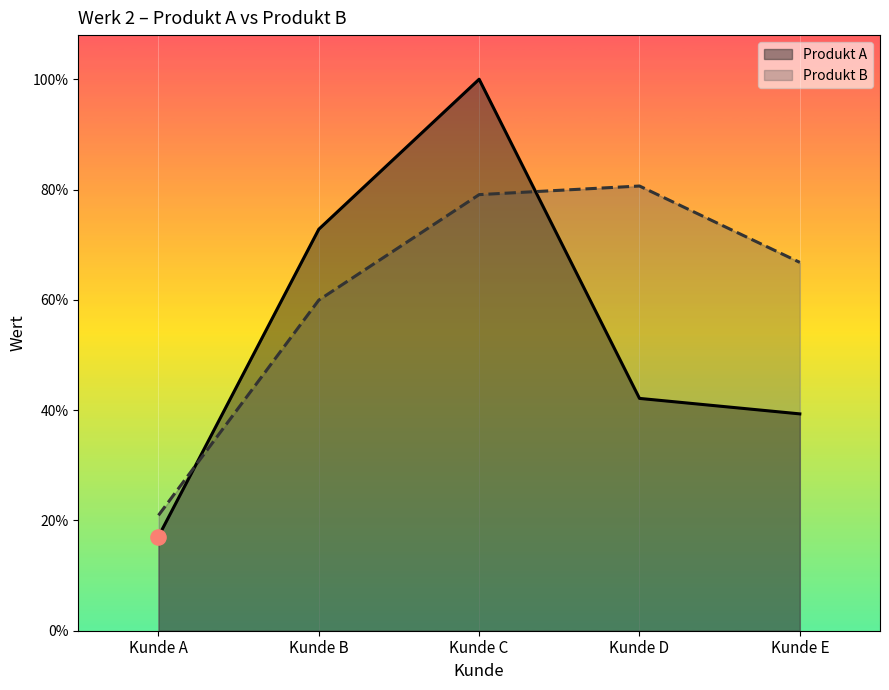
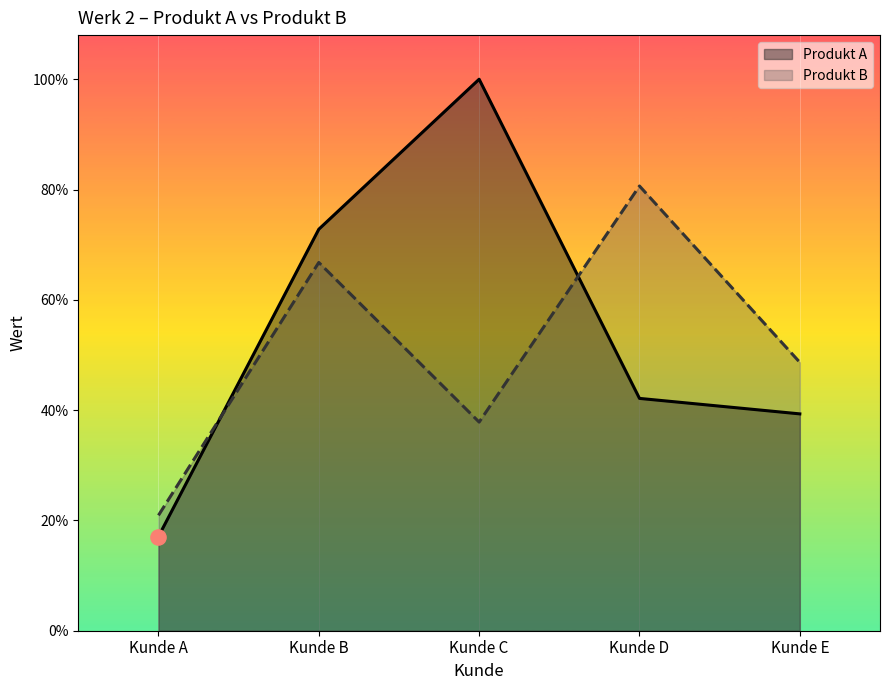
  {
    "Produkt A": {
      "Kunde B": "73%",
      "Kunde C": "100%",
      "Kunde D": "42%",
      "Kunde E": "39%"
    },
    "Produkt B": {
      "Kunde A": "21%",
-     "Kunde B": "60%",
-     "Kunde C": "79%",
+     "Kunde B": "67%",
+     "Kunde C": "38%",
      "Kunde D": "81%",
-     "Kunde E": "67%"
+     "Kunde E": "49%"
    }
  }
